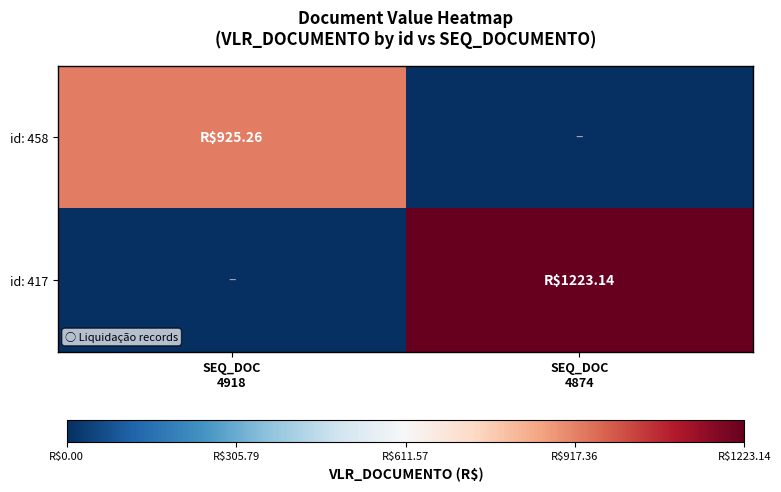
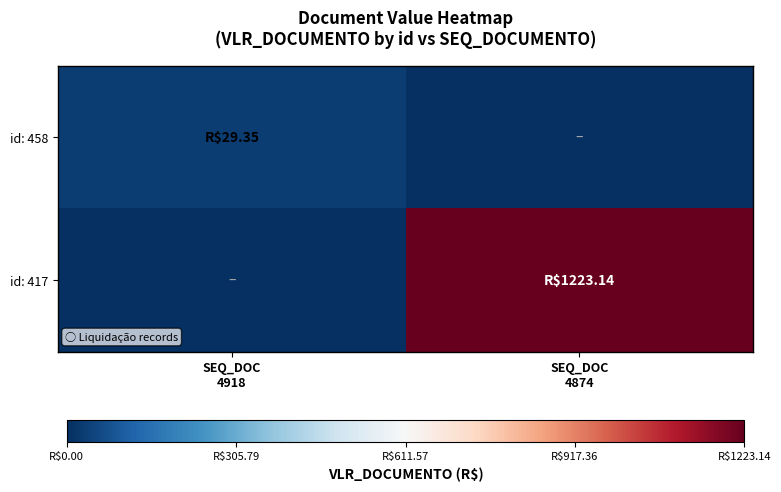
  {
    "id: 458": {
-     "SEQ_DOC 4918": "$925.26"
+     "SEQ_DOC 4918": "$29.35"
    },
    "id: 417": {
      "SEQ_DOC 4874": "$1223.14"
    }
  }
